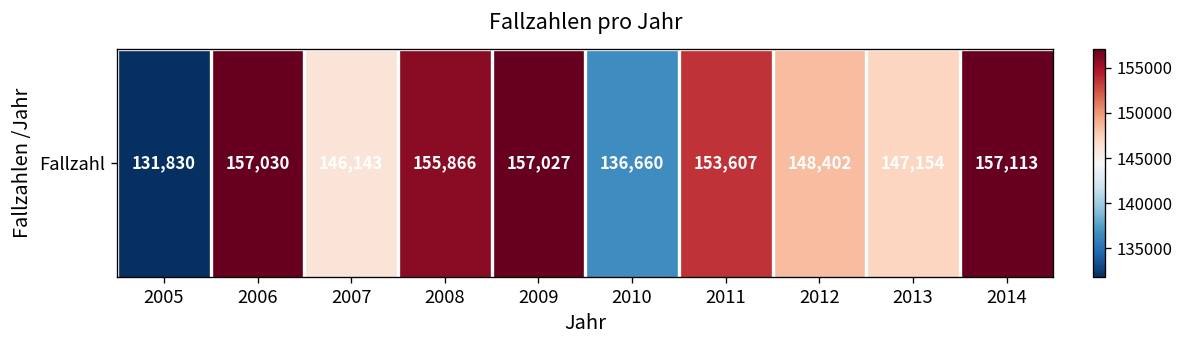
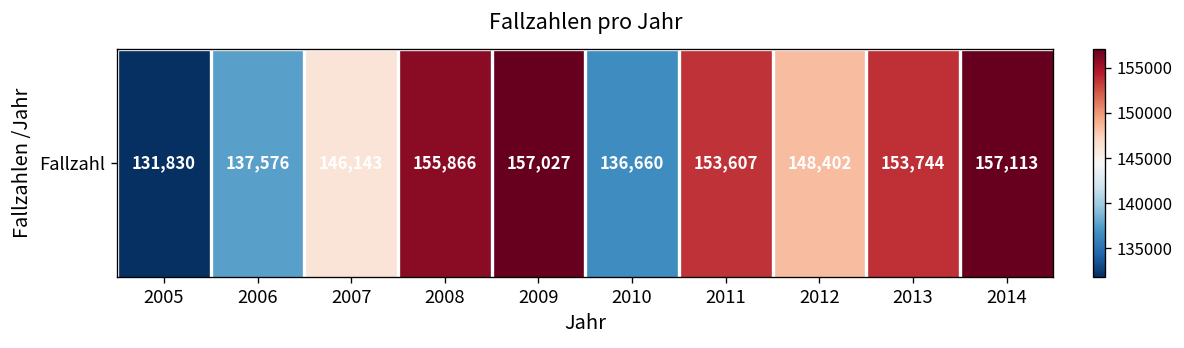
  {
    "Fallzahl": {
      "2005": "131,830",
-     "2006": "157,030",
+     "2006": "137,576",
      "2008": "155,866",
      "2009": "157,027",
      "2010": "136,660",
      "2011": "153,607",
      "2012": "148,402",
-     "2013": "147,154",
+     "2013": "153,744",
      "2014": "157,113"
    }
  }
